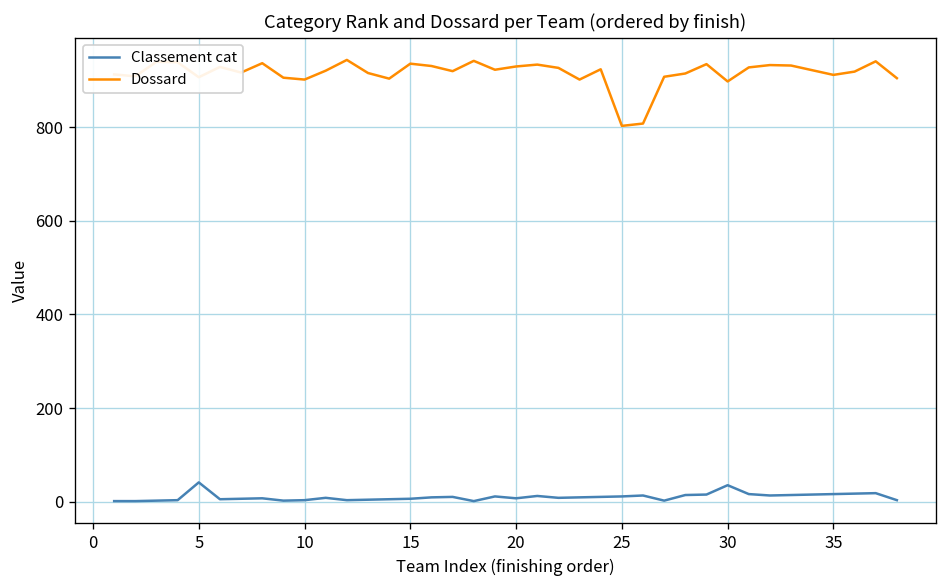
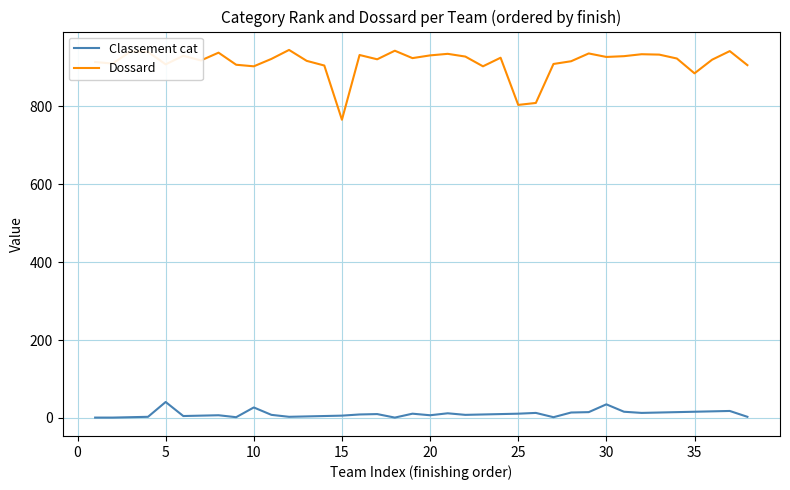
  {
    "Classement cat": {
      "5": 40,
-     "10": 0,
+     "10": 30,
      "15": 10,
      "20": 10,
      "25": 10,
      "30": 40,
      "35": 20
    },
    "Dossard": {
      "10": 900,
-     "15": 940,
+     "15": 770,
      "20": 930,
      "25": 800,
-     "30": 900,
-     "35": 910
+     "30": 930,
+     "35": 880
    }
  }
